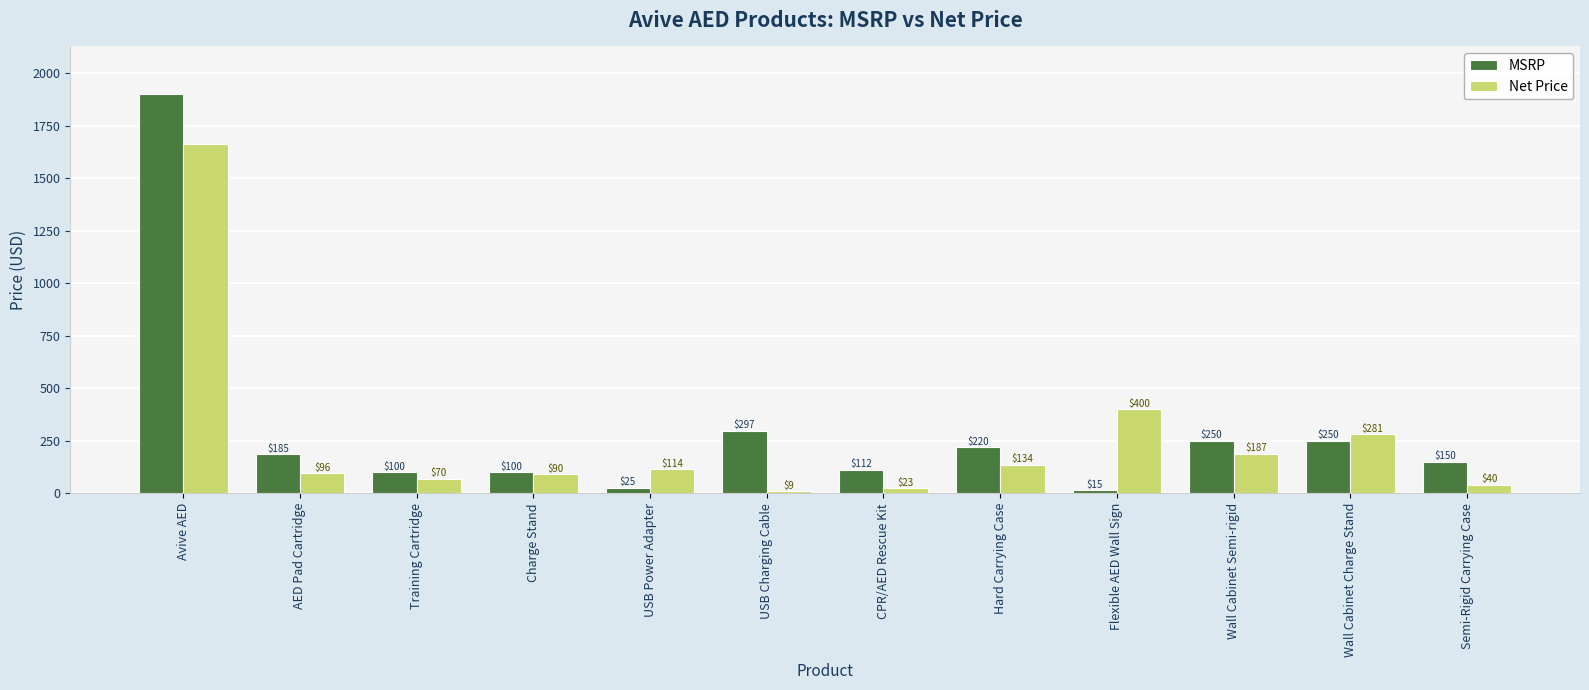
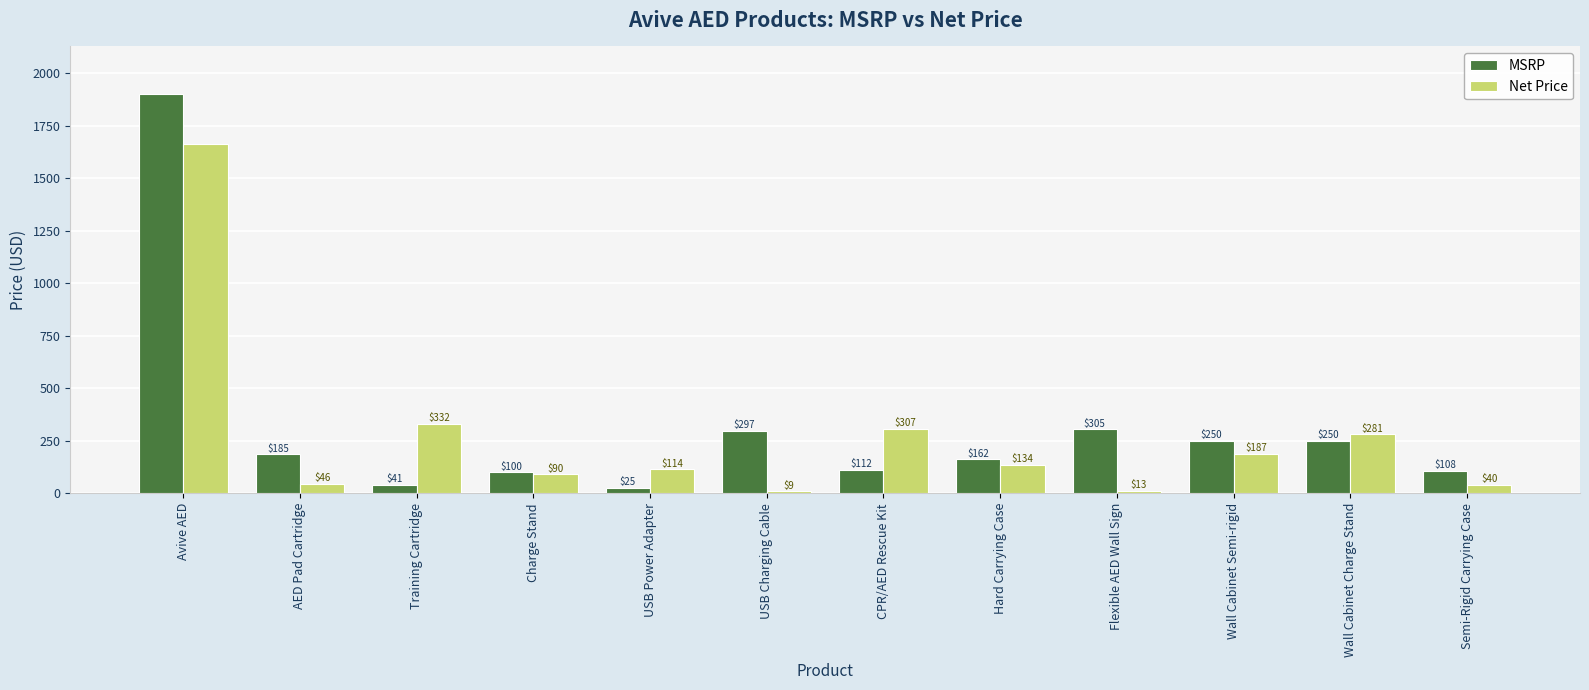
  {
    "MSRP": {
      "AED Pad Cartridge": "$185",
-     "Training Cartridge": "$100",
+     "Training Cartridge": "$41",
      "Charge Stand": "$100",
      "USB Power Adapter": "$25",
      "USB Charging Cable": "$297",
      "CPR/AED Rescue Kit": "$112",
-     "Hard Carrying Case": "$220",
-     "Flexible AED Wall Sign": "$15",
+     "Hard Carrying Case": "$162",
+     "Flexible AED Wall Sign": "$305",
      "Wall Cabinet Semi-rigid": "$250",
      "Wall Cabinet Charge Stand": "$250",
-     "Semi-Rigid Carrying Case": "$150"
+     "Semi-Rigid Carrying Case": "$108"
    },
    "Net Price": {
-     "AED Pad Cartridge": "$96",
-     "Training Cartridge": "$70",
+     "AED Pad Cartridge": "$46",
+     "Training Cartridge": "$332",
      "Charge Stand": "$90",
      "USB Power Adapter": "$114",
      "USB Charging Cable": "$9",
-     "CPR/AED Rescue Kit": "$23",
+     "CPR/AED Rescue Kit": "$307",
      "Hard Carrying Case": "$134",
-     "Flexible AED Wall Sign": "$400",
+     "Flexible AED Wall Sign": "$13",
      "Wall Cabinet Semi-rigid": "$187",
      "Wall Cabinet Charge Stand": "$281",
      "Semi-Rigid Carrying Case": "$40"
    }
  }
